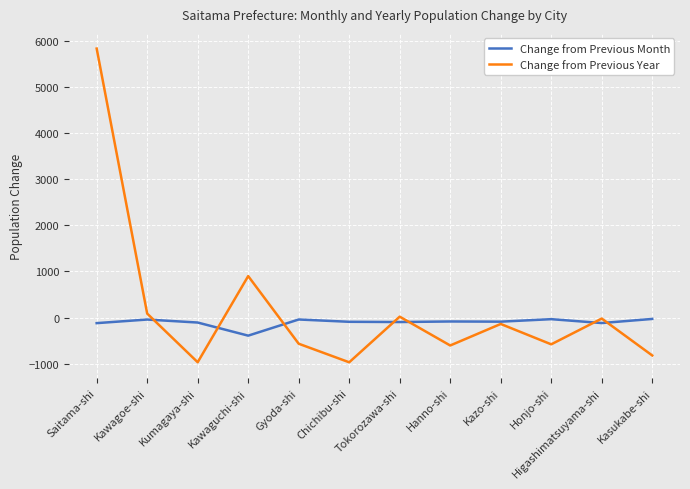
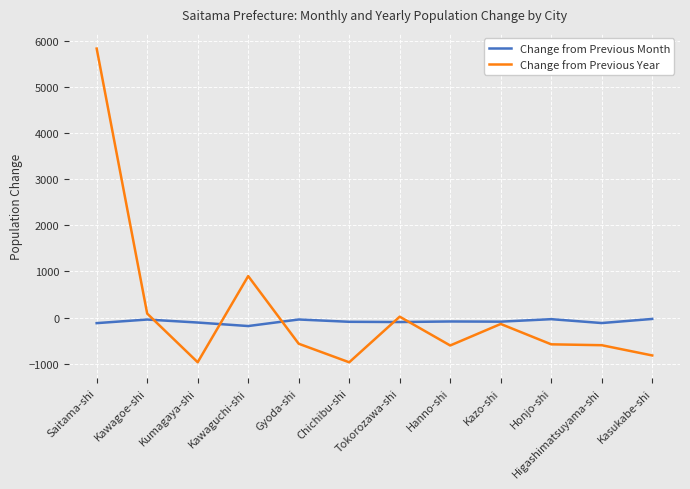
  {
    "Change from Previous Month": {
      "Saitama-shi": -100,
      "Kawagoe-shi": 0,
      "Kumagaya-shi": -100,
-     "Kawaguchi-shi": -400,
+     "Kawaguchi-shi": -200,
      "Gyoda-shi": 0,
      "Chichibu-shi": -100,
      "Tokorozawa-shi": -100,
      "Hanno-shi": -100,
      "Honjo-shi": 0,
      "Higashimatsuyama-shi": -100,
      "Kasukabe-shi": 0
    },
    "Change from Previous Year": {
      "Saitama-shi": 5800,
      "Kawagoe-shi": 100,
      "Kumagaya-shi": -1000,
      "Kawaguchi-shi": 900,
      "Gyoda-shi": -600,
      "Chichibu-shi": -1000,
      "Tokorozawa-shi": 0,
      "Hanno-shi": -600,
      "Honjo-shi": -600,
-     "Higashimatsuyama-shi": 0,
+     "Higashimatsuyama-shi": -600,
      "Kasukabe-shi": -800
    }
  }
